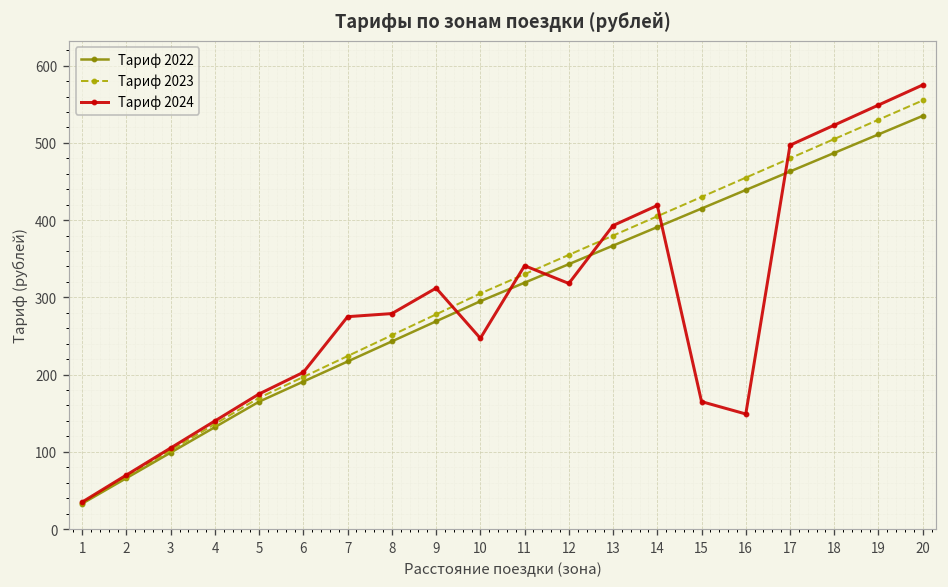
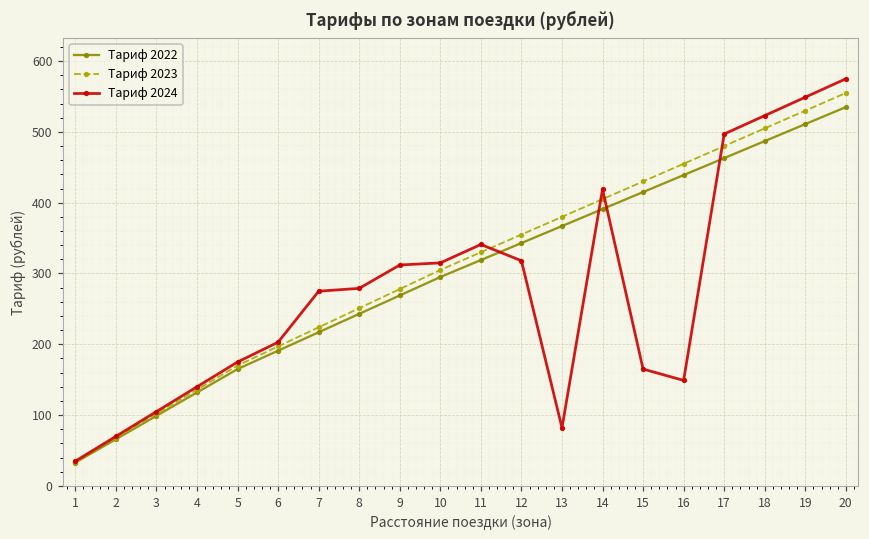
  {
    "Тариф 2024": {
      "4": 140,
      "5": 180,
      "6": 200,
      "7": 280,
      "8": 280,
      "9": 310,
-     "10": 250,
+     "10": 320,
      "11": 340,
      "12": 320,
-     "13": 390,
+     "13": 80,
      "14": 420,
      "15": 170,
      "16": 150,
      "17": 500,
      "18": 520,
      "19": 550,
      "20": 580
    }
  }
